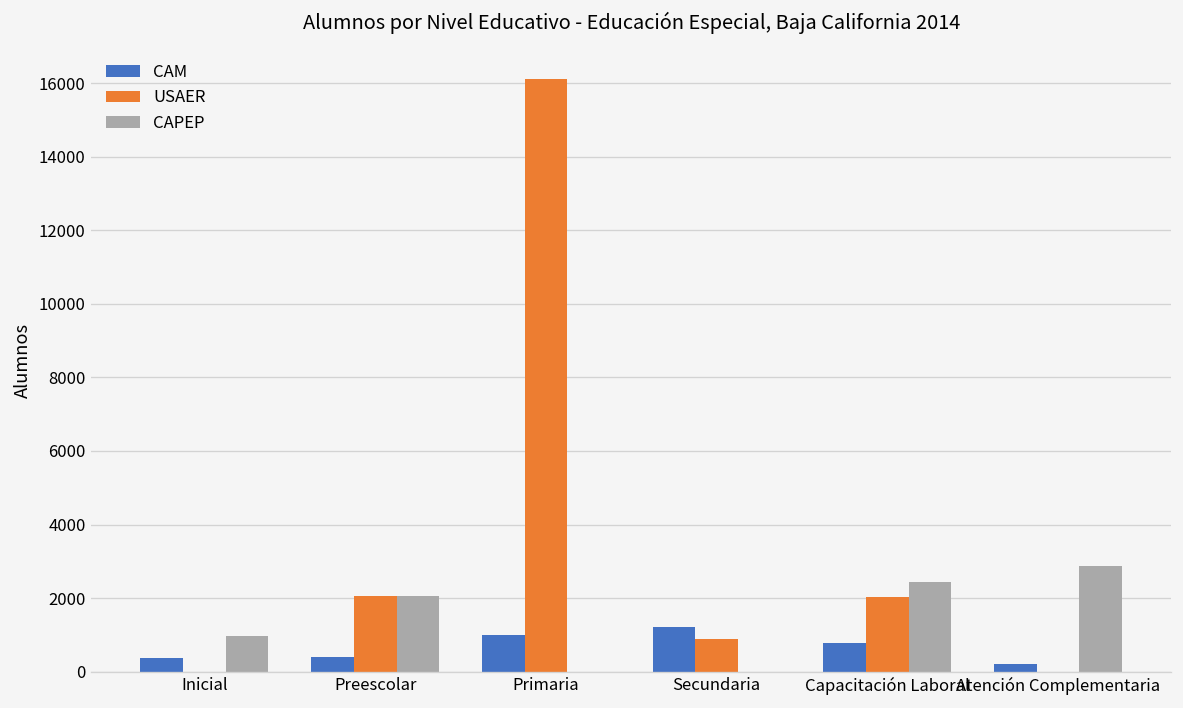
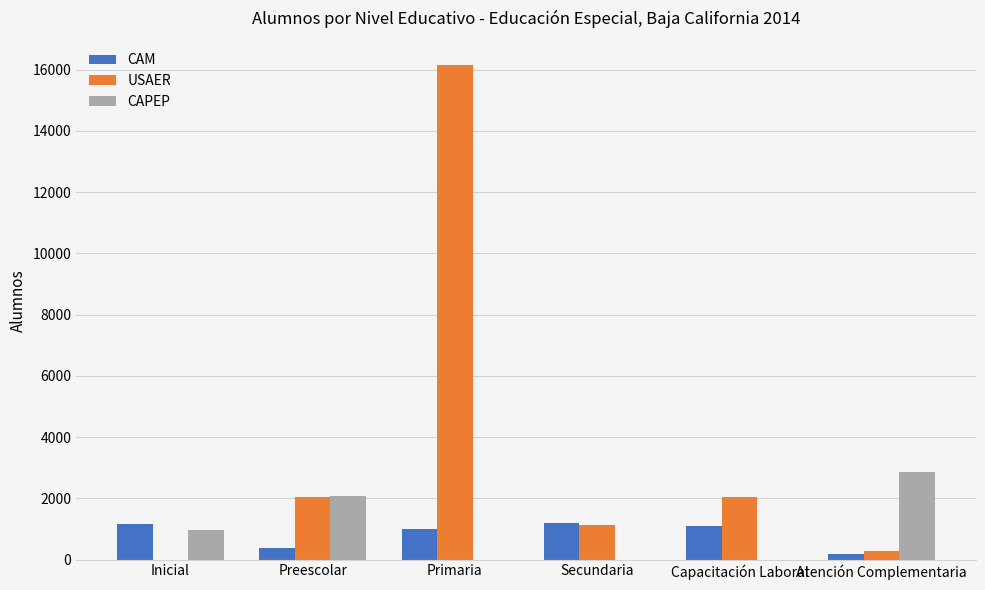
  {
    "CAM": {
-     "Inicial": 400,
+     "Inicial": 1200,
      "Preescolar": 400,
      "Primaria": 1000,
      "Secundaria": 1200,
-     "Capacitación Laboral": 800,
+     "Capacitación Laboral": 1100,
      "Atención Complementaria": 200
    },
    "USAER": {
      "Inicial": 0,
      "Preescolar": 2100,
      "Primaria": 16100,
-     "Secundaria": 900,
+     "Secundaria": 1100,
      "Capacitación Laboral": 2000,
-     "Atención Complementaria": 0
+     "Atención Complementaria": 300
    },
    "CAPEP": {
      "Inicial": 1000,
      "Preescolar": 2100,
      "Primaria": 0,
      "Secundaria": 0,
-     "Capacitación Laboral": 2400,
+     "Capacitación Laboral": 0,
      "Atención Complementaria": 2900
    }
  }
